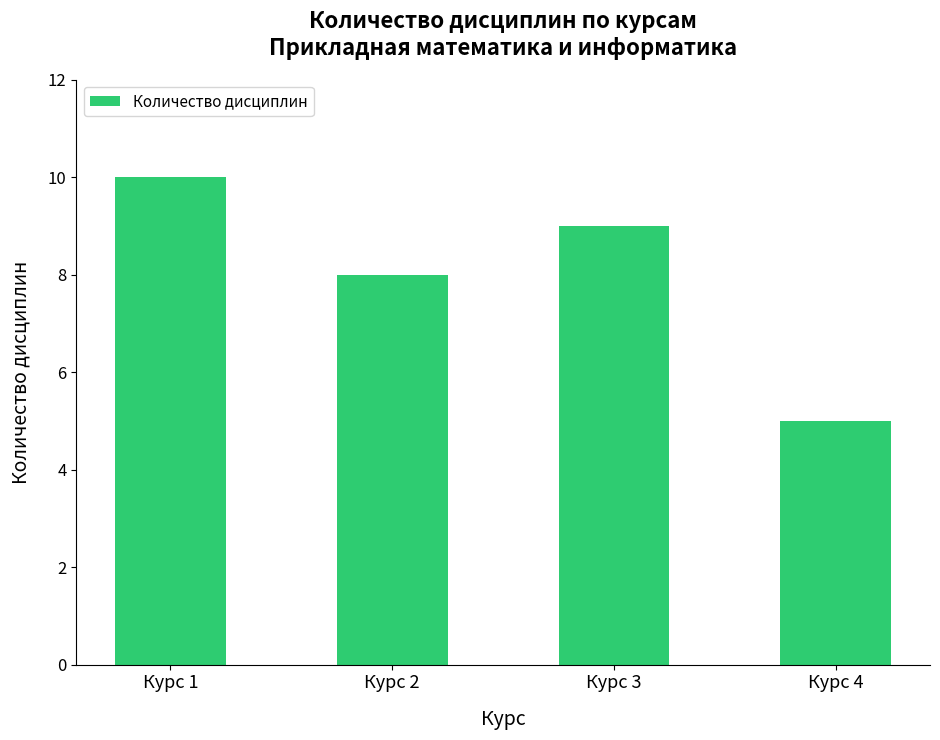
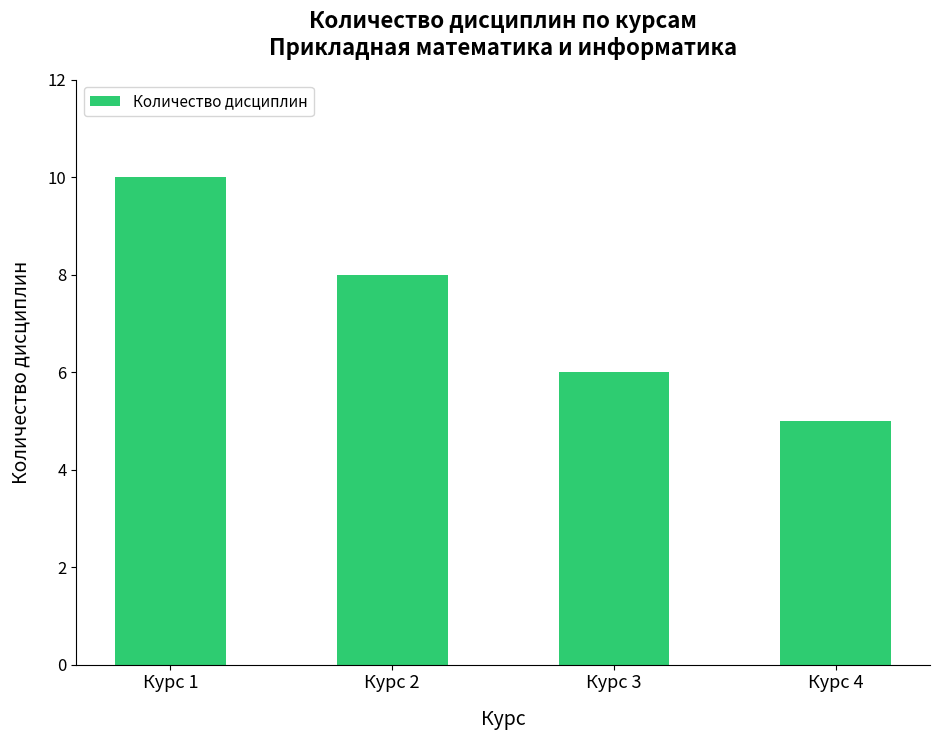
  {
    "Курс 1": 10,
    "Курс 2": 8,
-   "Курс 3": 9,
+   "Курс 3": 6,
    "Курс 4": 5
  }
